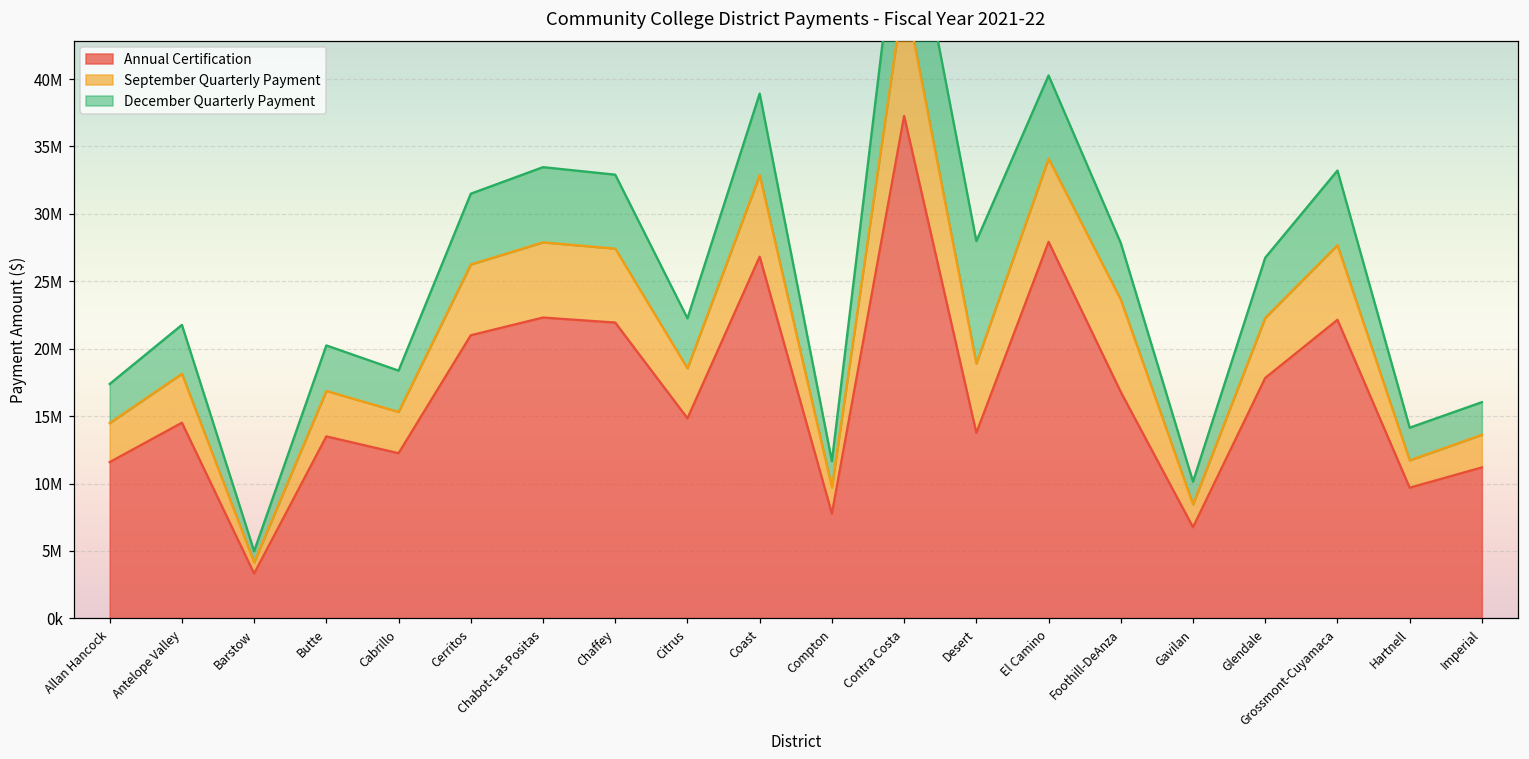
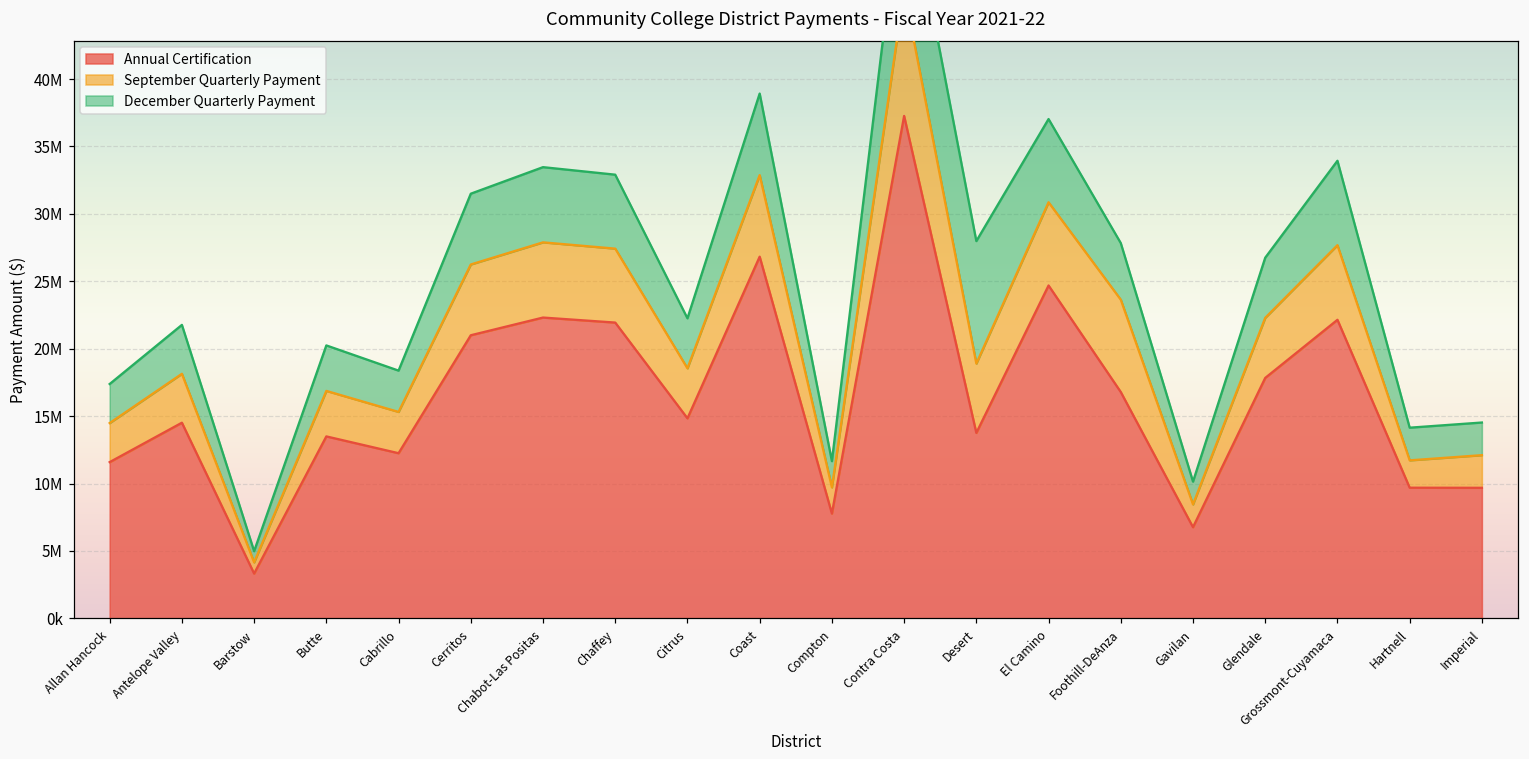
  {
    "Annual Certification": {
      "Allan Hancock": 11600000,
      "Antelope Valley": 14500000,
      "Barstow": 3300000,
      "Butte": 13500000,
      "Cabrillo": 12300000,
      "Cerritos": 21000000,
      "Chabot-Las Positas": 22300000,
      "Chaffey": 21900000,
      "Citrus": 14800000,
      "Coast": 26800000,
      "Compton": 7800000,
      "Contra Costa": 37300000,
      "Desert": 13800000,
-     "El Camino": 27900000,
+     "El Camino": 24700000,
      "Foothill-DeAnza": 16800000,
      "Gavilan": 6800000,
      "Glendale": 17800000,
      "Grossmont-Cuyamaca": 22100000,
      "Hartnell": 9700000,
-     "Imperial": 11200000
+     "Imperial": 9700000
    },
    "September Quarterly Payment": {
      "Allan Hancock": 2900000,
      "Antelope Valley": 3600000,
      "Barstow": 800000,
      "Butte": 3400000,
      "Cabrillo": 3100000,
      "Cerritos": 5200000,
      "Chabot-Las Positas": 5600000,
      "Chaffey": 5500000,
      "Citrus": 3700000,
      "Coast": 6000000,
      "Compton": 1900000,
      "Desert": 5100000,
      "El Camino": 6200000,
      "Foothill-DeAnza": 6900000,
      "Gavilan": 1700000,
      "Glendale": 4500000,
      "Grossmont-Cuyamaca": 5500000,
      "Hartnell": 2000000,
      "Imperial": 2400000
    },
    "December Quarterly Payment": {
      "Allan Hancock": 2900000,
      "Antelope Valley": 3600000,
      "Barstow": 800000,
      "Butte": 3400000,
      "Cabrillo": 3100000,
      "Cerritos": 5200000,
      "Chabot-Las Positas": 5600000,
      "Chaffey": 5500000,
      "Citrus": 3700000,
      "Coast": 6000000,
      "Compton": 1900000,
      "Desert": 9100000,
      "El Camino": 6200000,
      "Foothill-DeAnza": 4200000,
      "Gavilan": 1700000,
      "Glendale": 4500000,
-     "Grossmont-Cuyamaca": 5500000,
+     "Grossmont-Cuyamaca": 6300000,
      "Hartnell": 2400000,
      "Imperial": 2400000
    }
  }
